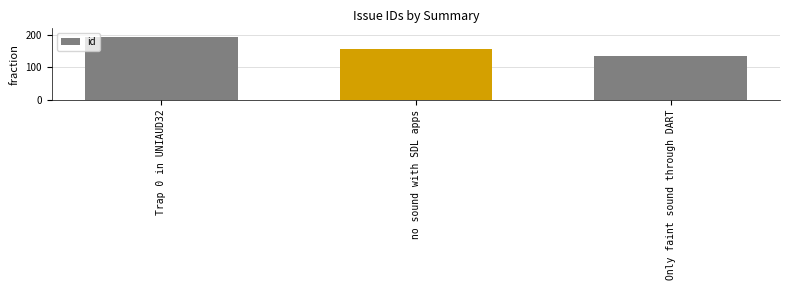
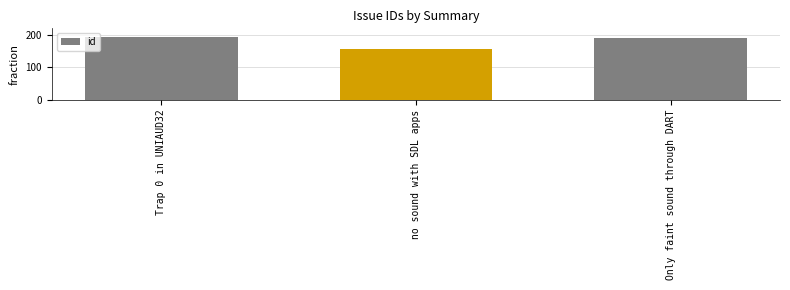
  {
    "Trap 0 in UNIAUD32": 190,
    "no sound with SDL apps": 160,
-   "Only faint sound through DART": 140
+   "Only faint sound through DART": 190
  }
